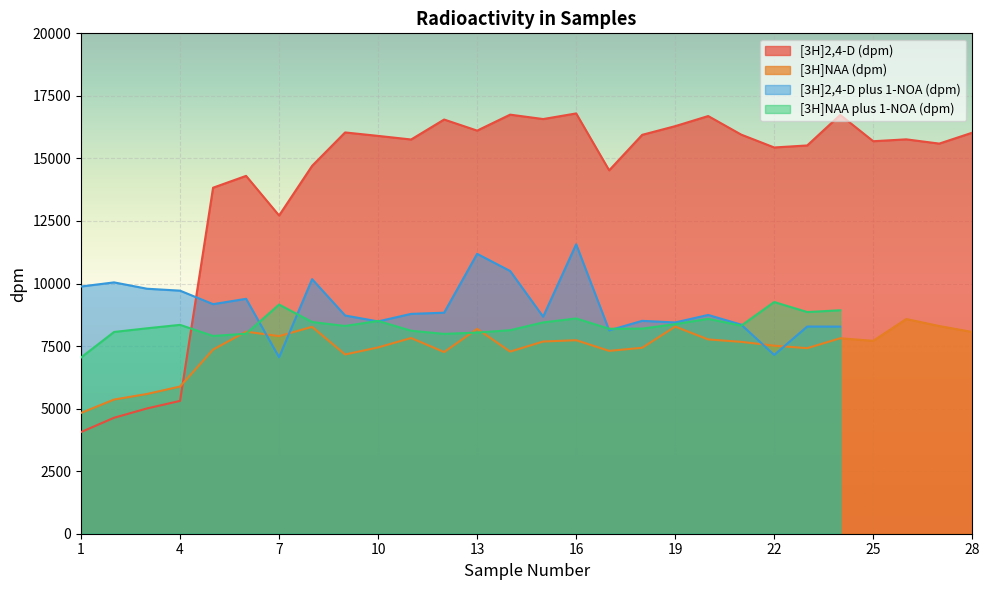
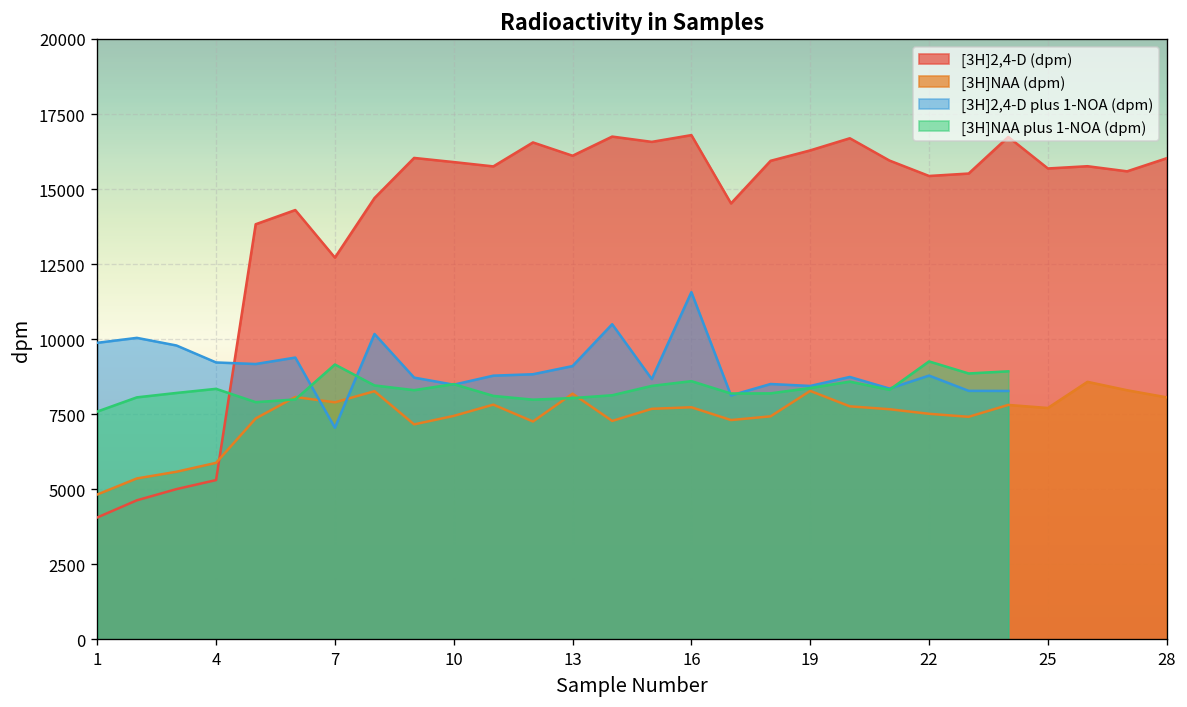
  {
    "[3H]2,4-D plus 1-NOA (dpm)": {
      "1": 9900,
-     "4": 9700,
+     "4": 9200,
      "7": 7100,
-     "13": 11200,
+     "13": 9100,
      "16": 11600,
-     "22": 7100
+     "22": 8800
    },
    "[3H]NAA plus 1-NOA (dpm)": {
-     "1": 7000,
+     "1": 7600,
      "4": 8300,
      "7": 9200,
      "13": 8000,
      "16": 8600,
      "22": 9300
    }
  }
